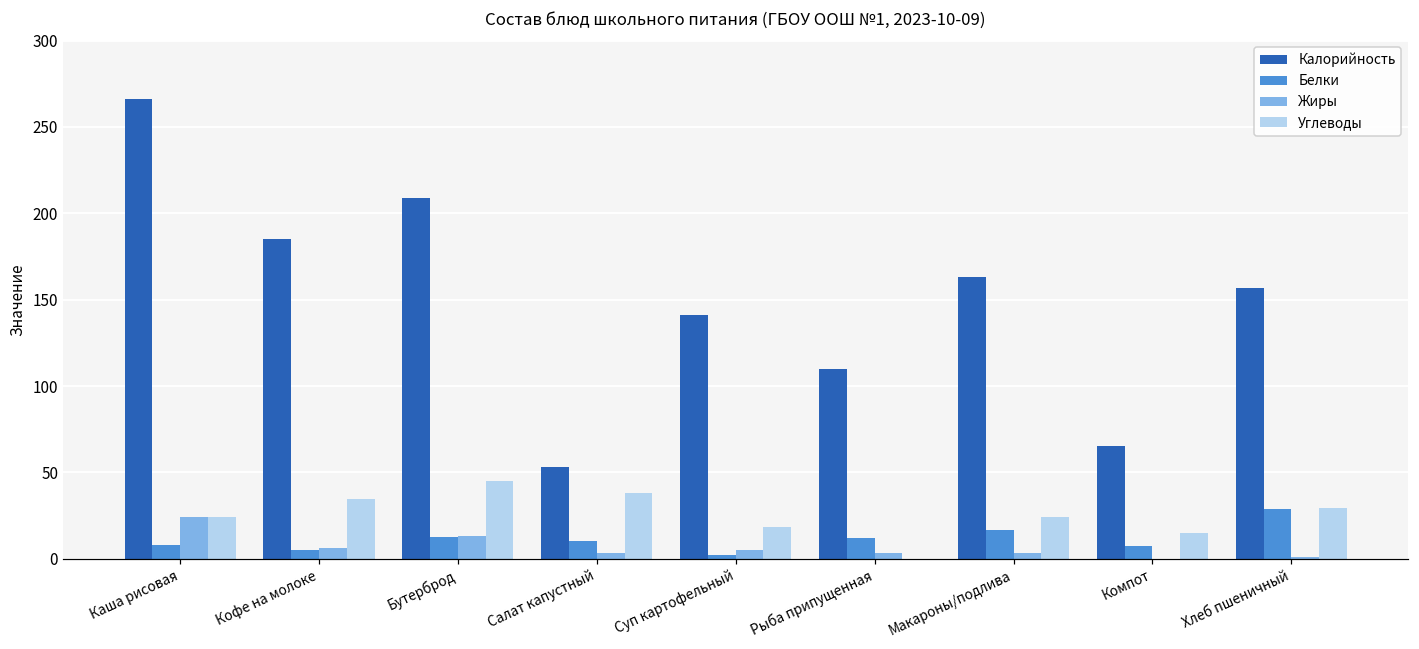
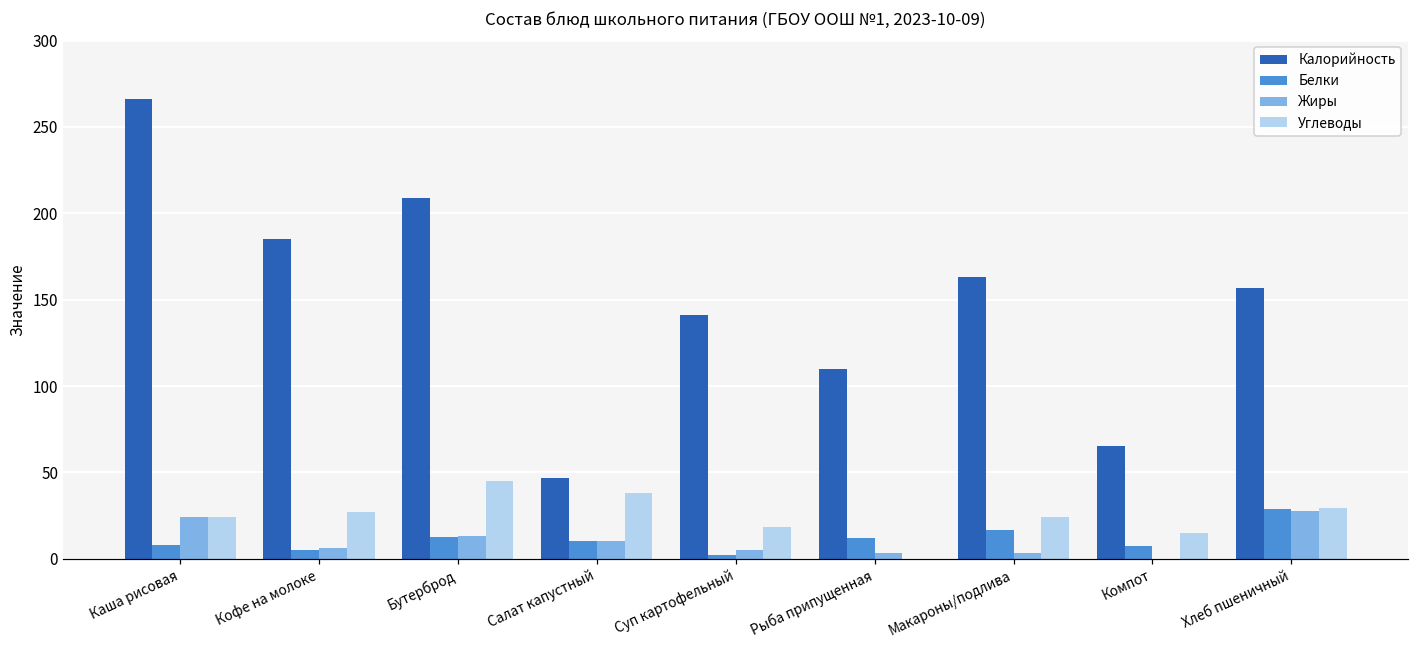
  {
    "Калорийность": {
      "Каша рисовая": 266,
      "Кофе на молоке": 185,
      "Бутерброд": 209,
-     "Салат капустный": 53,
+     "Салат капустный": 47,
      "Суп картофельный": 141,
      "Рыба припущенная": 110,
      "Макароны/подлива": 163,
      "Компот": 65,
      "Хлеб пшеничный": 157
    },
    "Белки": {
      "Каша рисовая": 8,
      "Кофе на молоке": 5,
      "Бутерброд": 12,
      "Салат капустный": 10,
      "Суп картофельный": 2,
      "Рыба припущенная": 12,
      "Макароны/подлива": 17,
      "Компот": 7,
      "Хлеб пшеничный": 29
    },
    "Жиры": {
      "Каша рисовая": 24,
      "Кофе на молоке": 6,
      "Бутерброд": 13,
-     "Салат капустный": 3,
+     "Салат капустный": 10,
      "Суп картофельный": 5,
      "Рыба припущенная": 3,
      "Макароны/подлива": 4,
      "Компот": 0,
-     "Хлеб пшеничный": 1
+     "Хлеб пшеничный": 27
    },
    "Углеводы": {
      "Каша рисовая": 24,
-     "Кофе на молоке": 35,
+     "Кофе на молоке": 27,
      "Бутерброд": 45,
      "Салат капустный": 38,
      "Суп картофельный": 18,
      "Рыба припущенная": 0,
      "Макароны/подлива": 24,
      "Компот": 15,
      "Хлеб пшеничный": 30
    }
  }
